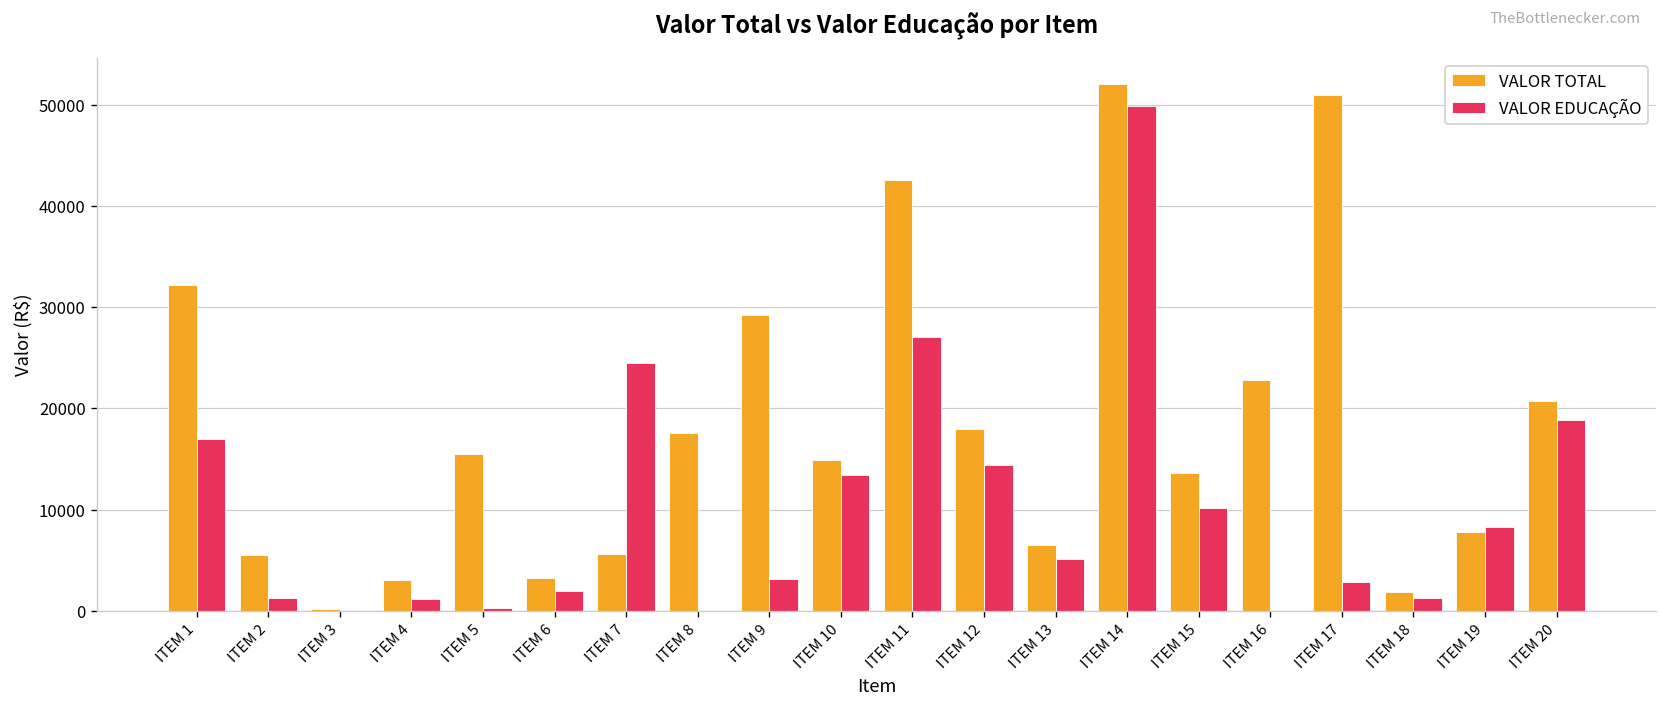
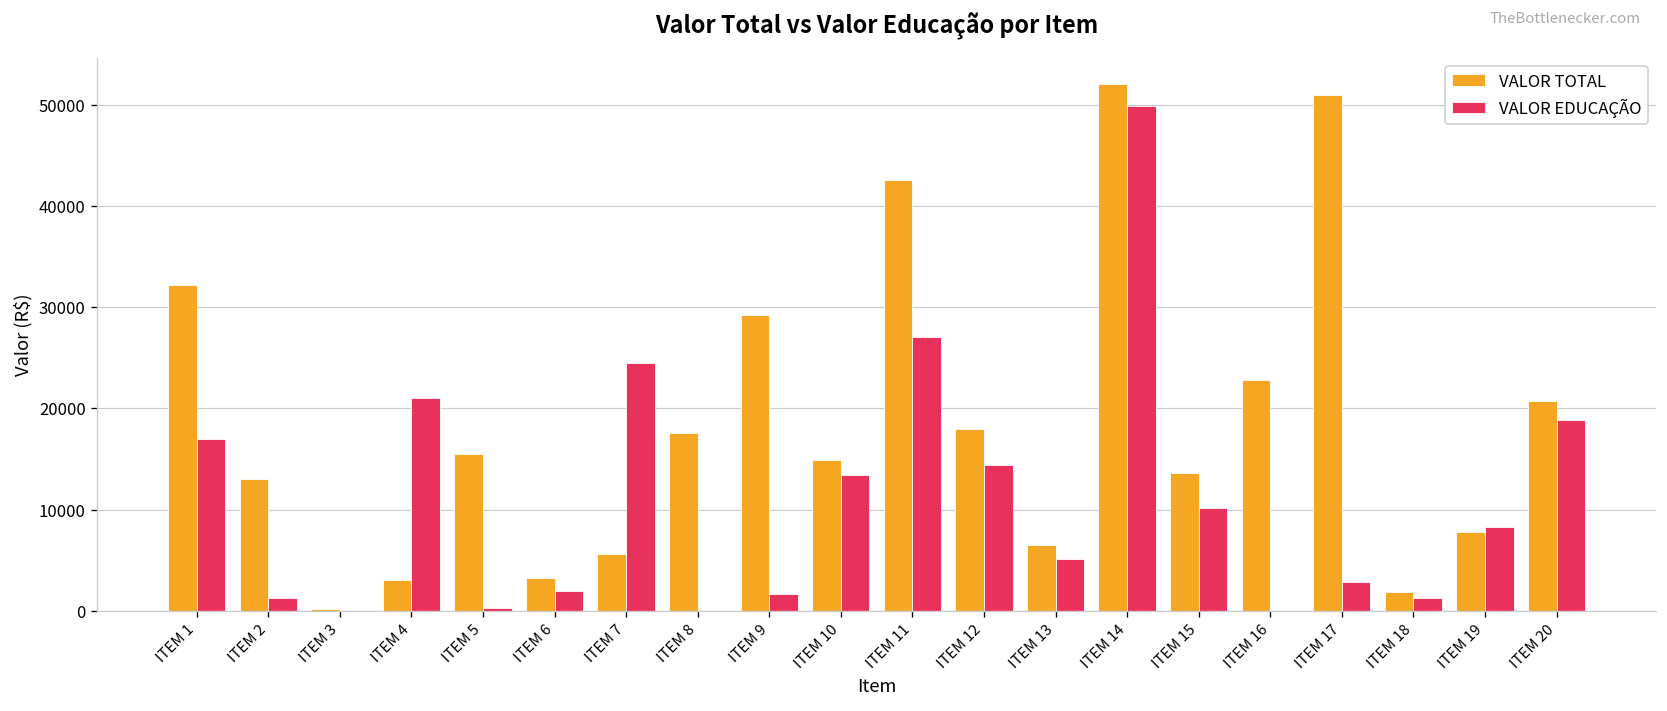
  {
    "VALOR TOTAL": {
      "ITEM 1": 32000,
-     "ITEM 2": 5000,
+     "ITEM 2": 13000,
      "ITEM 4": 3000,
      "ITEM 5": 15000,
      "ITEM 6": 3000,
      "ITEM 7": 6000,
      "ITEM 8": 18000,
      "ITEM 9": 29000,
      "ITEM 10": 15000,
      "ITEM 11": 43000,
      "ITEM 12": 18000,
      "ITEM 13": 7000,
      "ITEM 14": 52000,
      "ITEM 15": 14000,
      "ITEM 16": 23000,
      "ITEM 17": 51000,
      "ITEM 18": 2000,
      "ITEM 19": 8000,
      "ITEM 20": 21000
    },
    "VALOR EDUCAÇÃO": {
      "ITEM 1": 17000,
      "ITEM 2": 1000,
      "ITEM 3": 0,
-     "ITEM 4": 1000,
+     "ITEM 4": 21000,
      "ITEM 6": 2000,
      "ITEM 7": 24000,
      "ITEM 8": 0,
-     "ITEM 9": 3000,
+     "ITEM 9": 2000,
      "ITEM 10": 13000,
      "ITEM 11": 27000,
      "ITEM 12": 14000,
      "ITEM 13": 5000,
      "ITEM 14": 50000,
      "ITEM 15": 10000,
      "ITEM 16": 0,
      "ITEM 17": 3000,
      "ITEM 18": 1000,
      "ITEM 19": 8000,
      "ITEM 20": 19000
    }
  }
